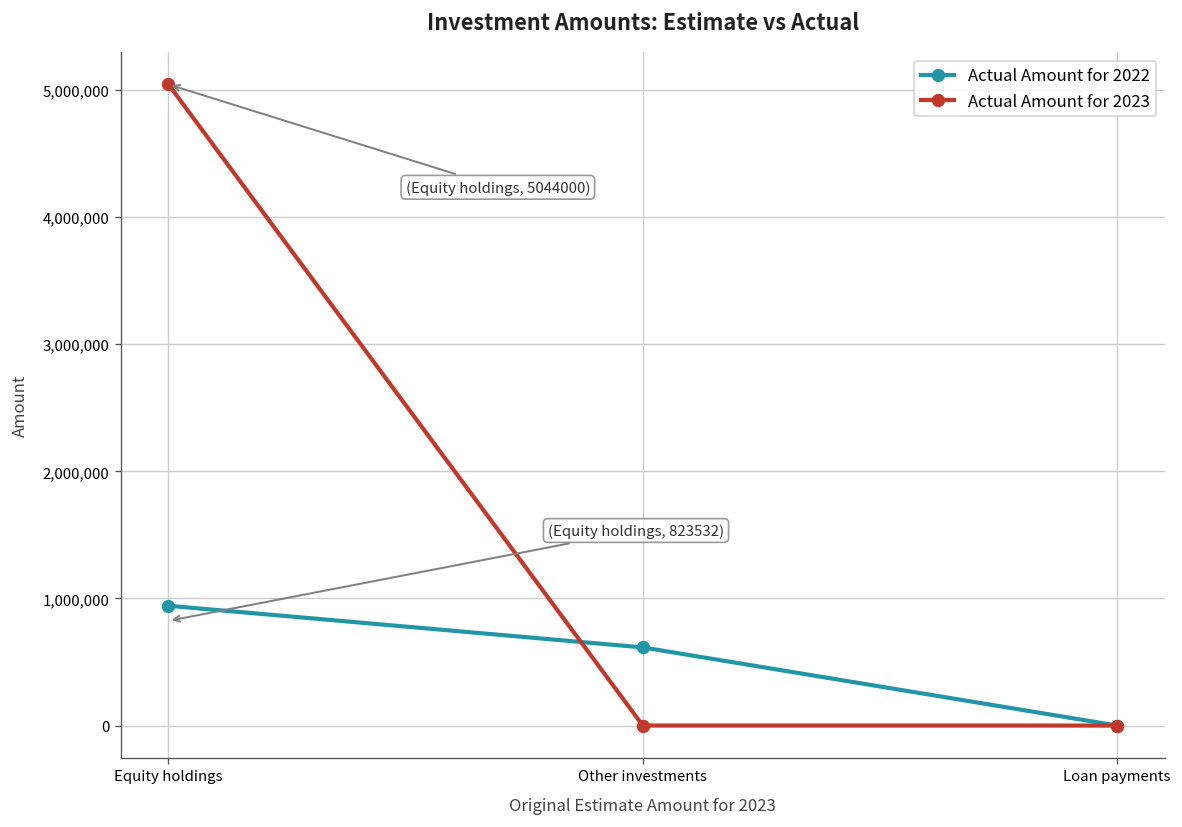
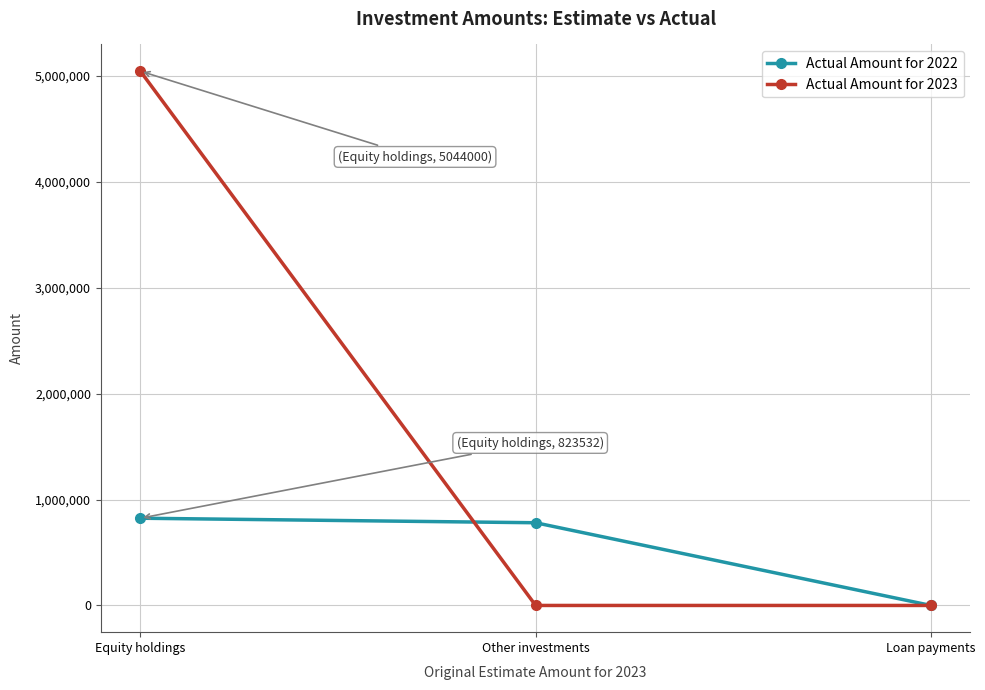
  {
    "Actual Amount for 2022": {
-     "Equity holdings": "940,000",
-     "Other investments": "610,000"
+     "Equity holdings": "820,000",
+     "Other investments": "780,000"
    },
    "Actual Amount for 2023": {
      "Other investments": "0"
    }
  }
